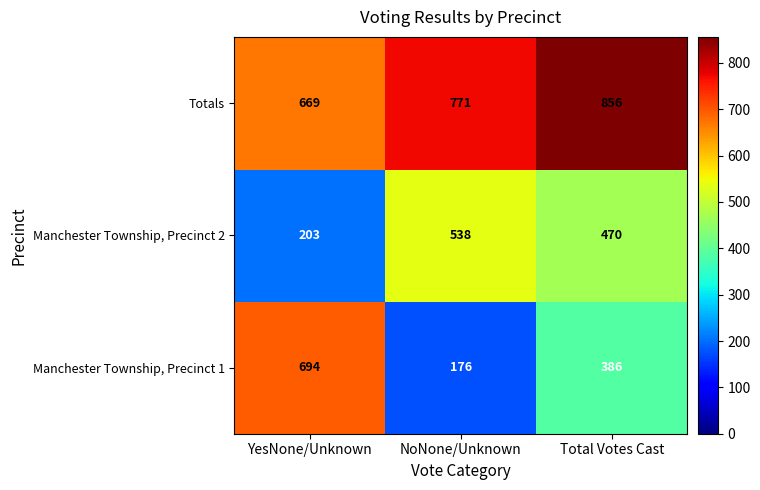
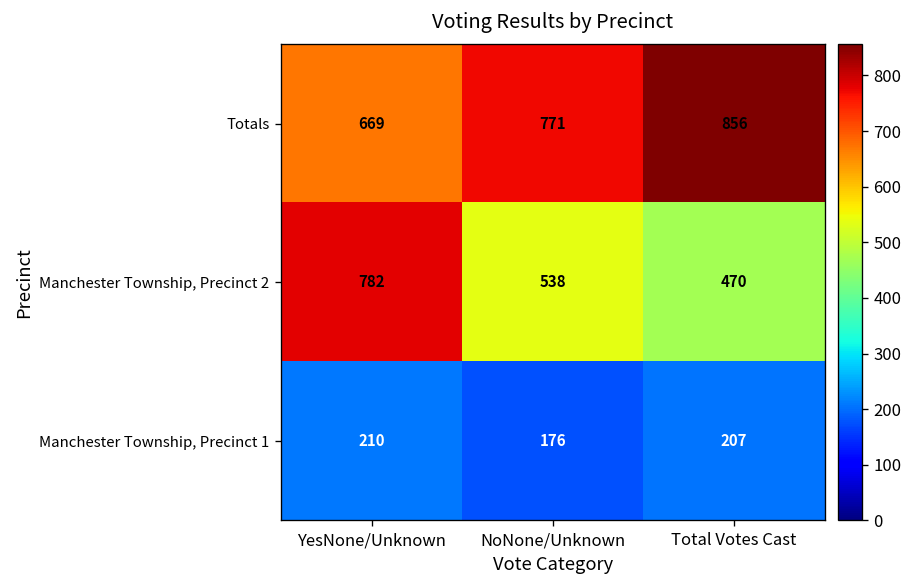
  {
    "Totals": {
      "YesNone/Unknown": 669,
      "NoNone/Unknown": 771,
      "Total Votes Cast": 856
    },
    "Manchester Township, Precinct 2": {
-     "YesNone/Unknown": 203,
+     "YesNone/Unknown": 782,
      "NoNone/Unknown": 538,
      "Total Votes Cast": 470
    },
    "Manchester Township, Precinct 1": {
-     "YesNone/Unknown": 694,
+     "YesNone/Unknown": 210,
      "NoNone/Unknown": 176,
-     "Total Votes Cast": 386
+     "Total Votes Cast": 207
    }
  }
